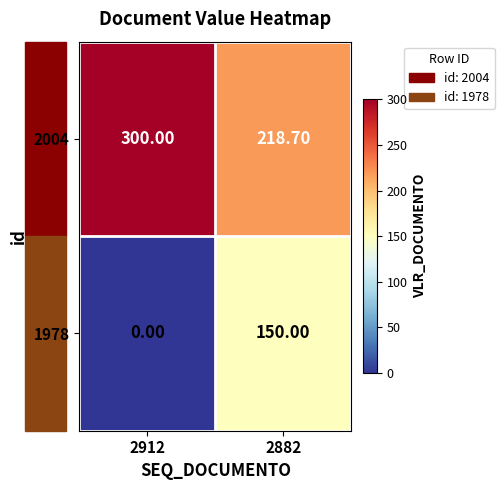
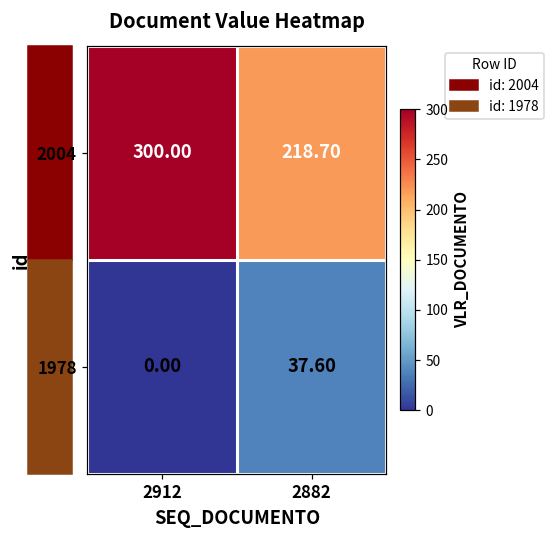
  {
    "2004": {
      "2912": 300.00,
      "2882": 218.70
    },
    "1978": {
      "2912": 0.00,
-     "2882": 150.00
+     "2882": 37.60
    }
  }
